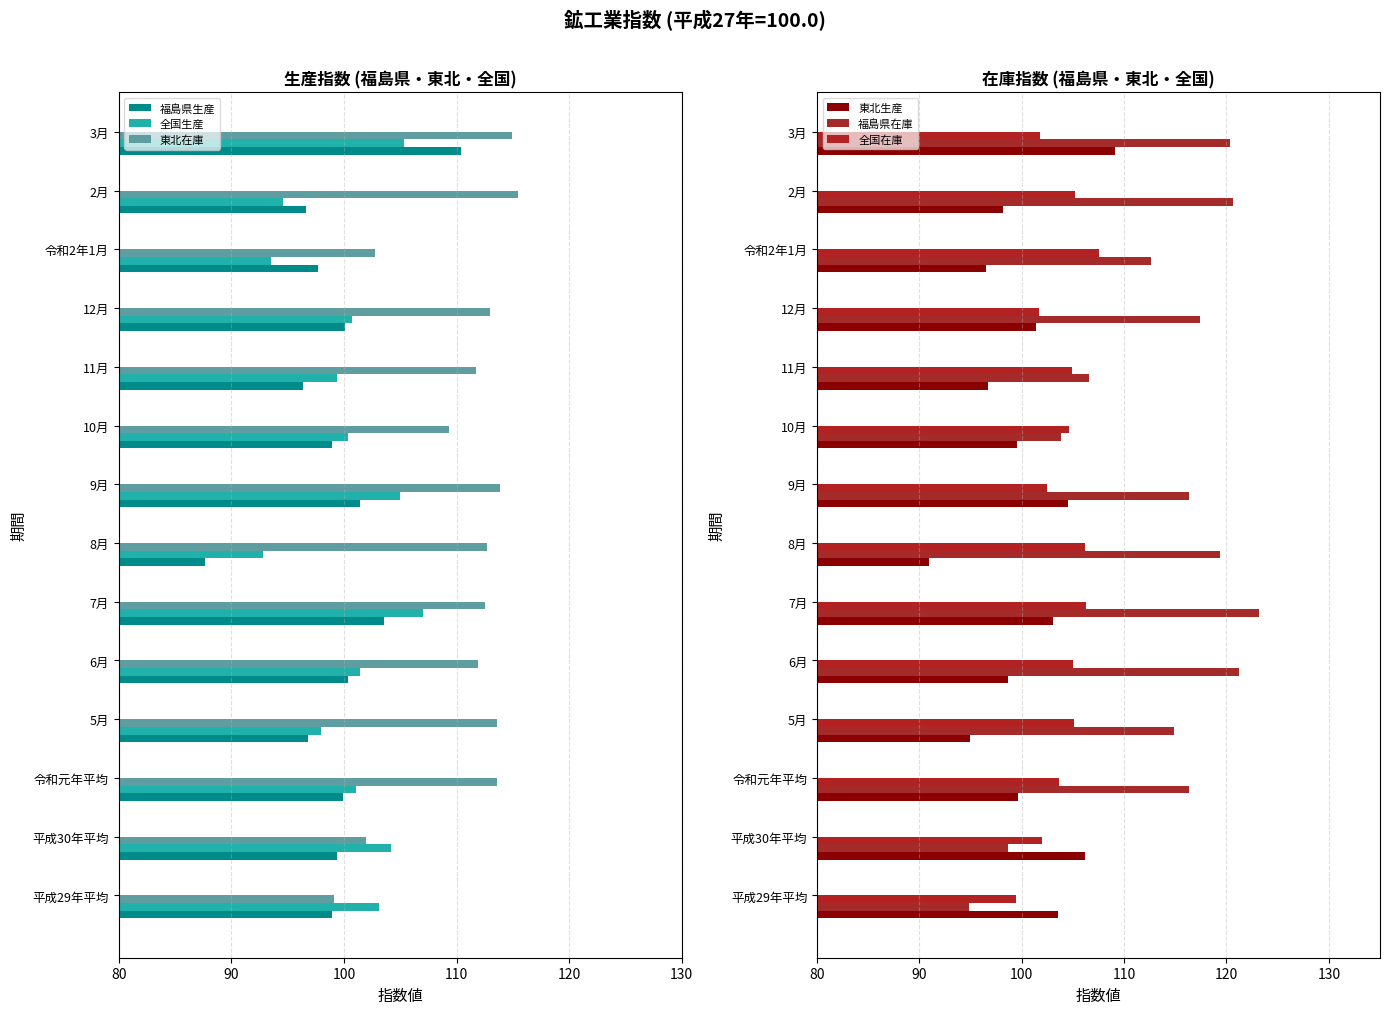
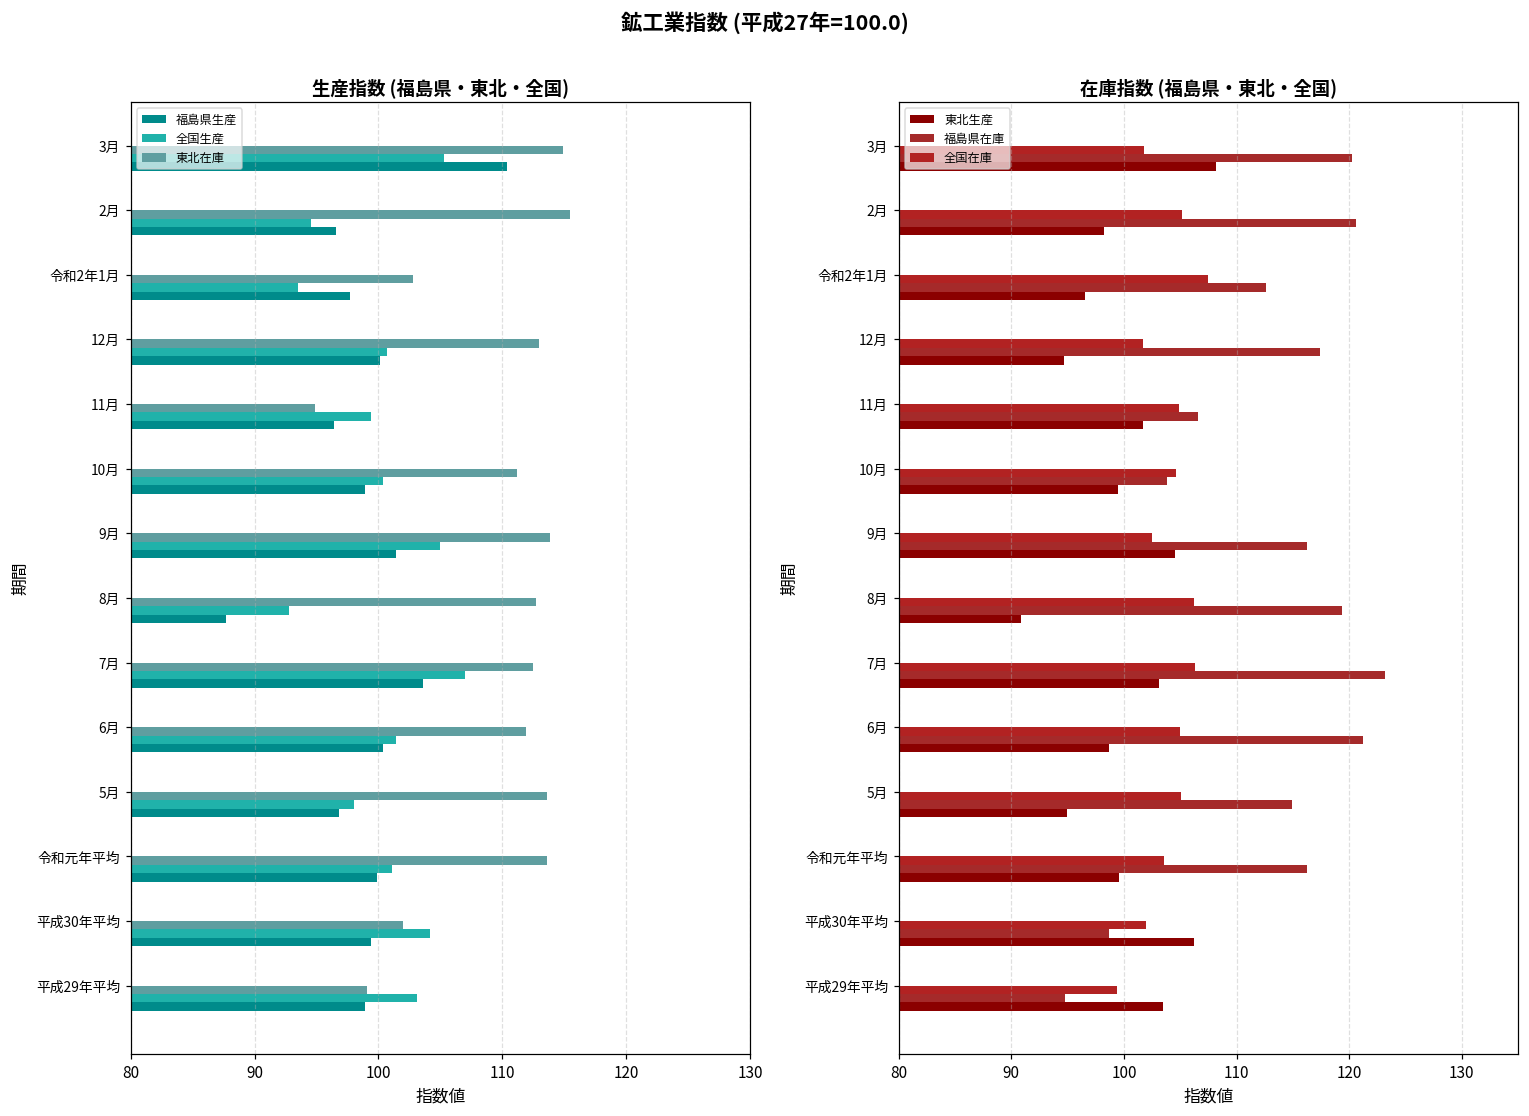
  {
    "生産指数 (福島県・東北・全国)": {
      "東北在庫": {
        "3月": 114.9,
        "2月": 115.5,
        "令和2年1月": 102.8,
        "12月": 113.0,
-       "11月": 111.7,
-       "10月": 109.3,
+       "11月": 94.9,
+       "10月": 111.2,
        "9月": 113.9,
        "8月": 112.7,
        "7月": 112.5,
        "6月": 111.9,
        "5月": 113.6,
        "令和元年平均": 113.6,
        "平成30年平均": 102.0,
        "平成29年平均": 99.1
      }
    },
    "在庫指数 (福島県・東北・全国)": {
      "東北生産": {
-       "3月": 109.1,
+       "3月": 108.2,
        "2月": 98.2,
        "令和2年1月": 96.5,
-       "12月": 101.4,
-       "11月": 96.7,
+       "12月": 94.7,
+       "11月": 101.7,
        "10月": 99.5,
        "9月": 104.5,
        "8月": 90.9,
        "7月": 103.1,
        "6月": 98.7,
        "5月": 94.9,
        "令和元年平均": 99.6,
        "平成30年平均": 106.2,
        "平成29年平均": 103.5
      }
    }
  }
